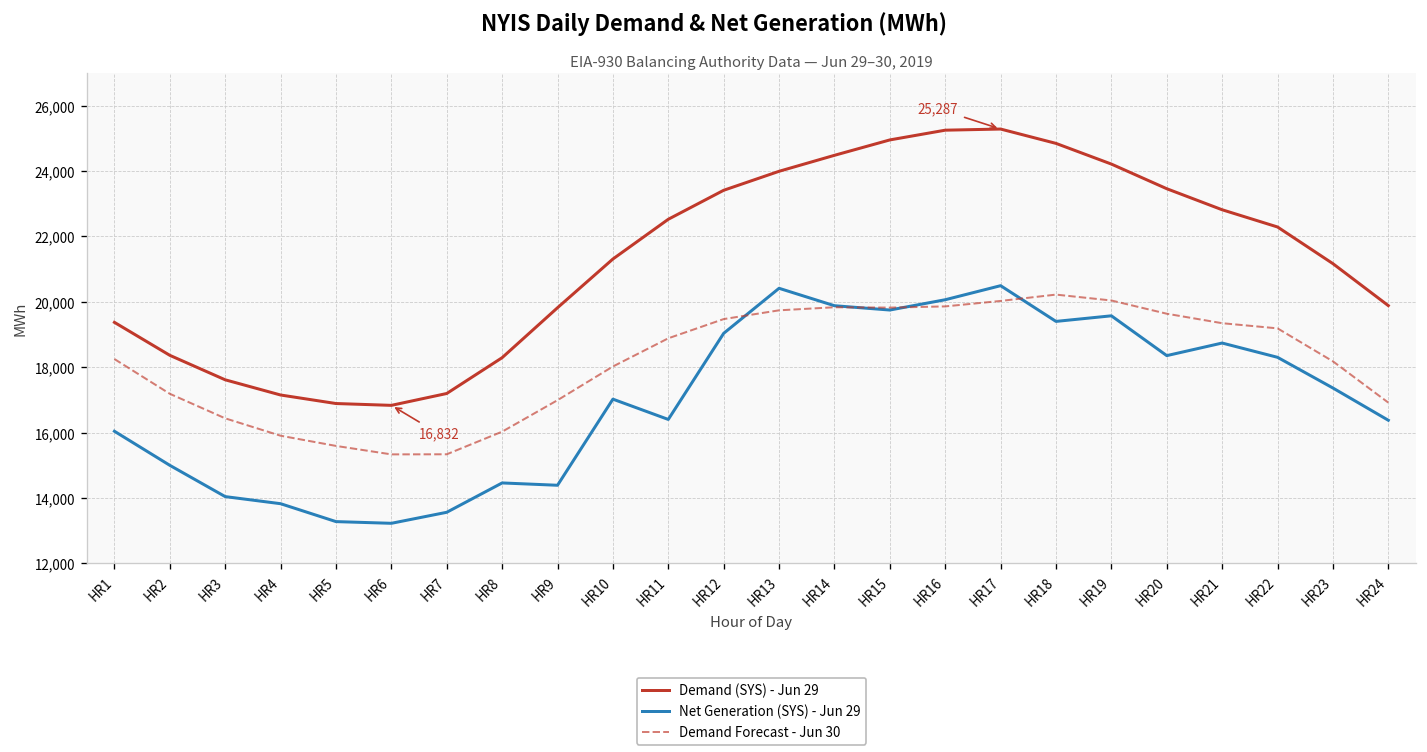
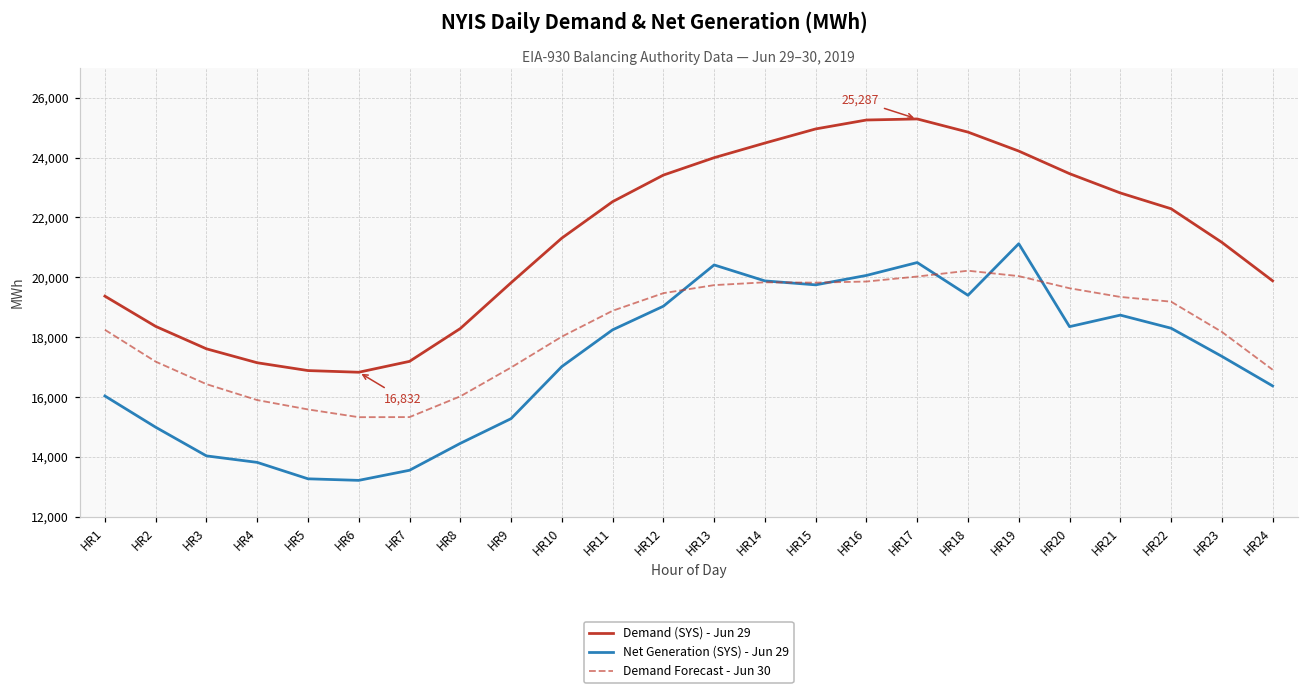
  {
    "Net Generation (SYS) - Jun 29": {
      "HR1": "16,000",
      "HR2": "15,000",
      "HR3": "14,000",
      "HR4": "13,800",
      "HR5": "13,300",
      "HR6": "13,200",
      "HR7": "13,600",
      "HR8": "14,500",
-     "HR9": "14,400",
+     "HR9": "15,300",
      "HR10": "17,000",
-     "HR11": "16,400",
+     "HR11": "18,200",
      "HR12": "19,000",
      "HR13": "20,400",
      "HR16": "20,100",
      "HR17": "20,500",
      "HR18": "19,400",
-     "HR19": "19,600",
+     "HR19": "21,100",
      "HR20": "18,400",
      "HR21": "18,700",
      "HR22": "18,300",
      "HR23": "17,400",
      "HR24": "16,400"
    }
  }
